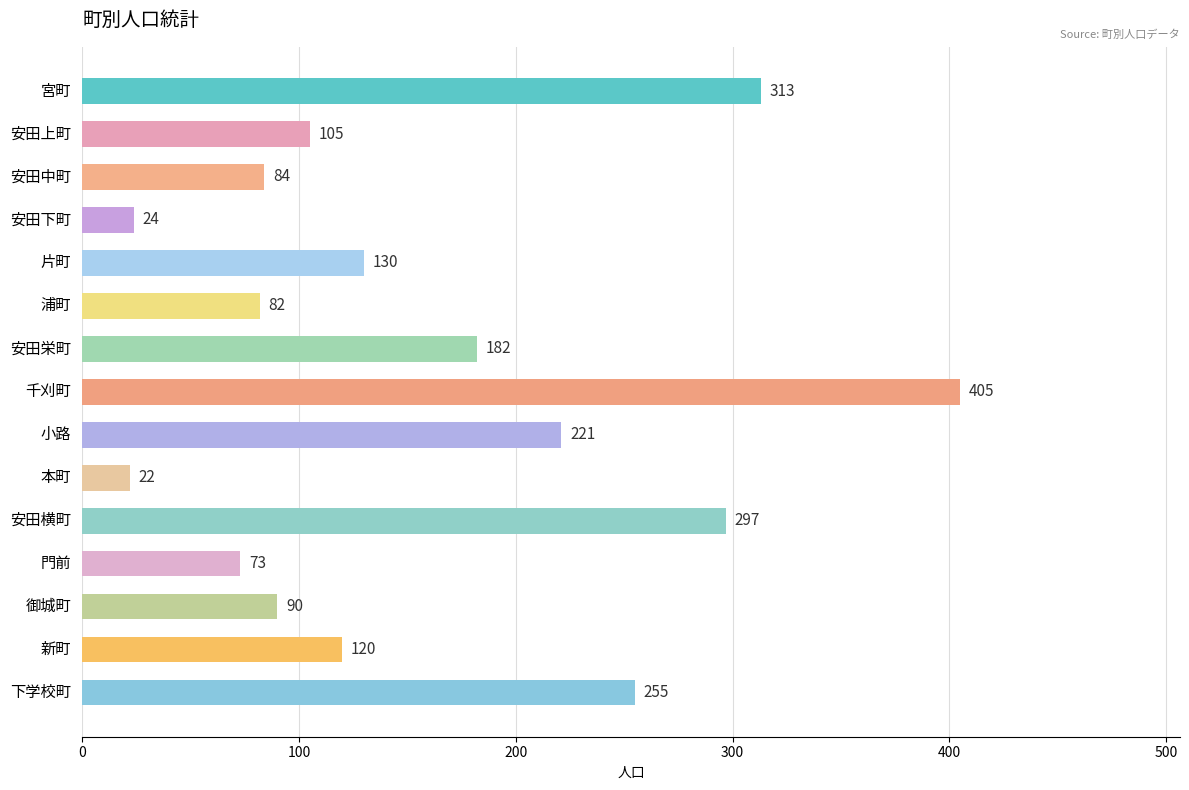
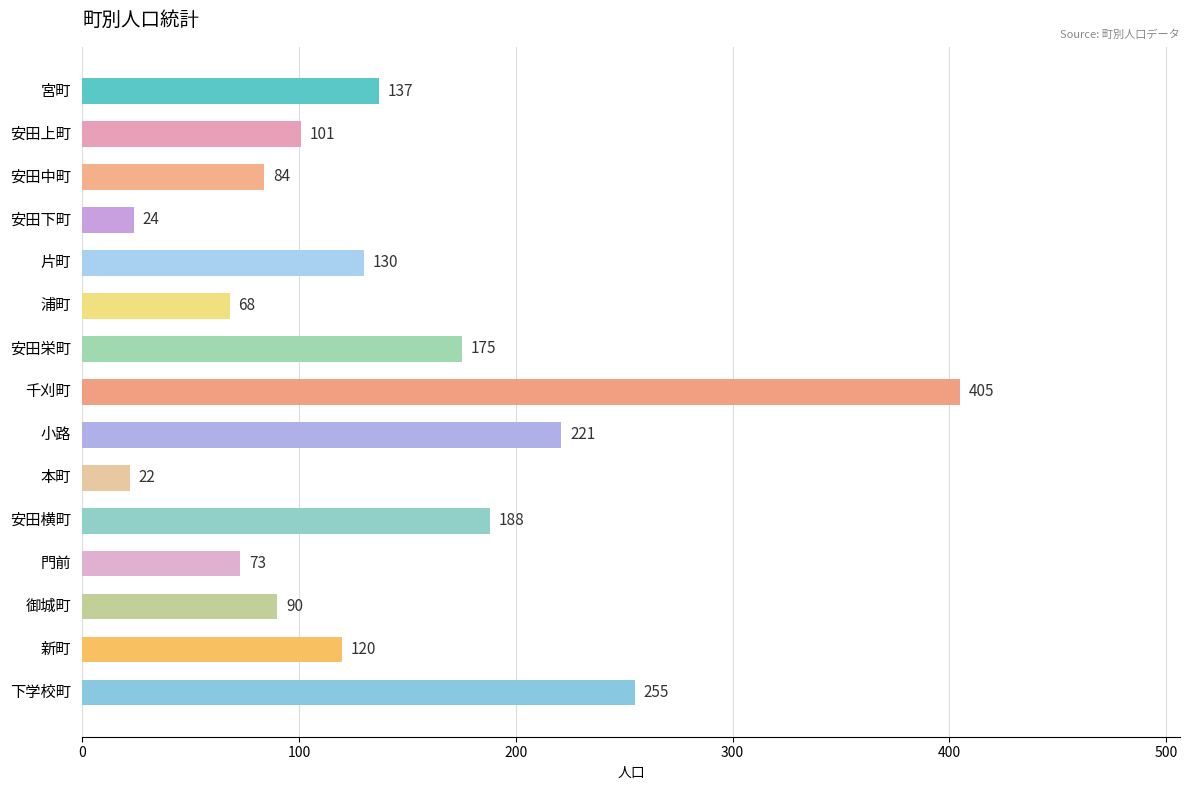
  {
-   "宮町": 313,
-   "安田上町": 105,
+   "宮町": 137,
+   "安田上町": 101,
    "安田中町": 84,
    "安田下町": 24,
    "片町": 130,
-   "浦町": 82,
-   "安田栄町": 182,
+   "浦町": 68,
+   "安田栄町": 175,
    "千刈町": 405,
    "小路": 221,
    "本町": 22,
-   "安田横町": 297,
+   "安田横町": 188,
    "門前": 73,
    "御城町": 90,
    "新町": 120,
    "下学校町": 255
  }
